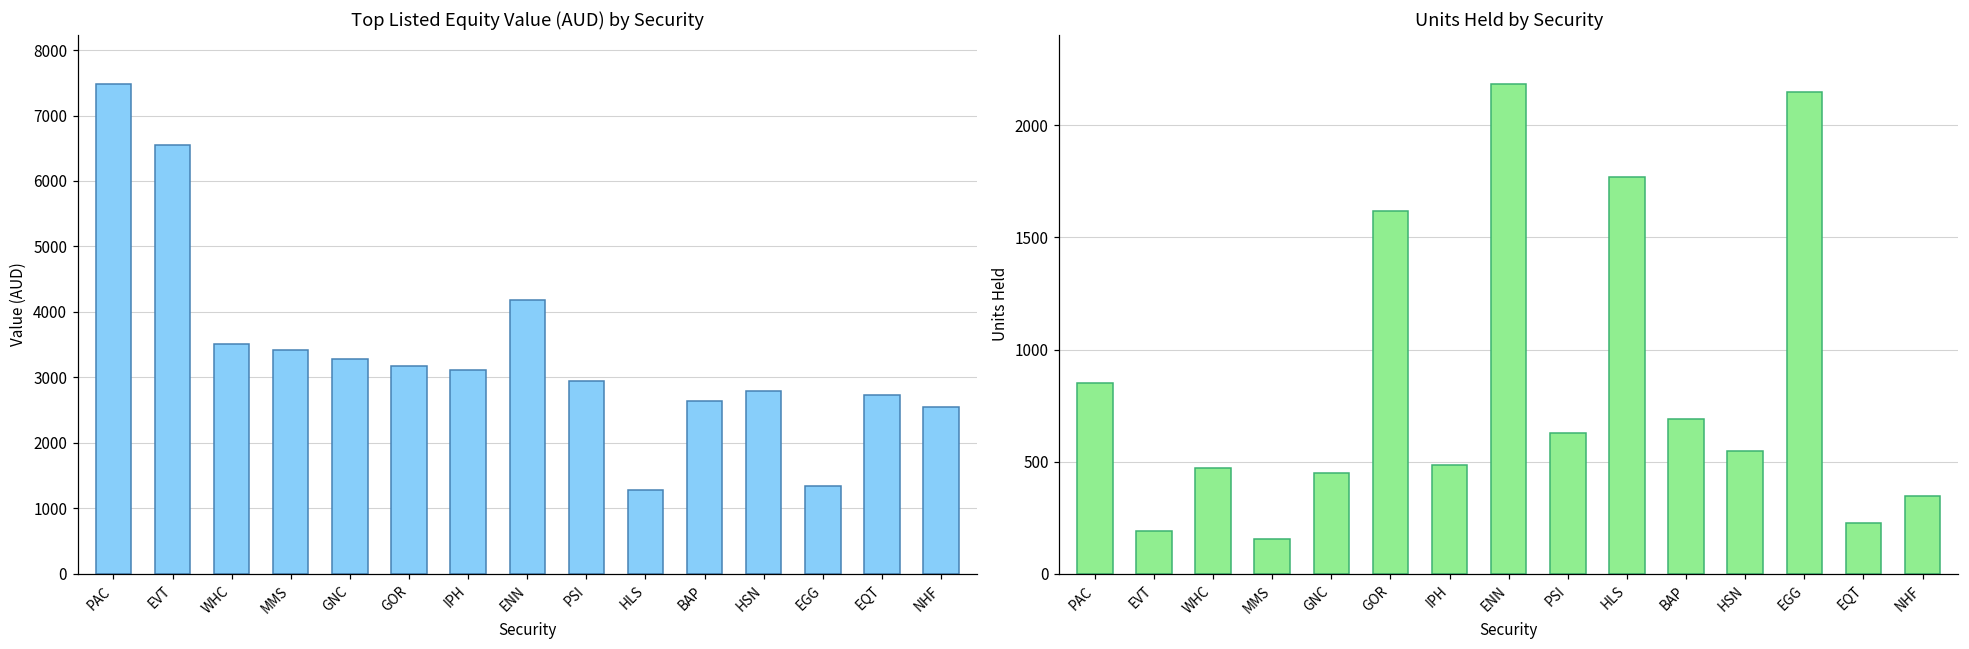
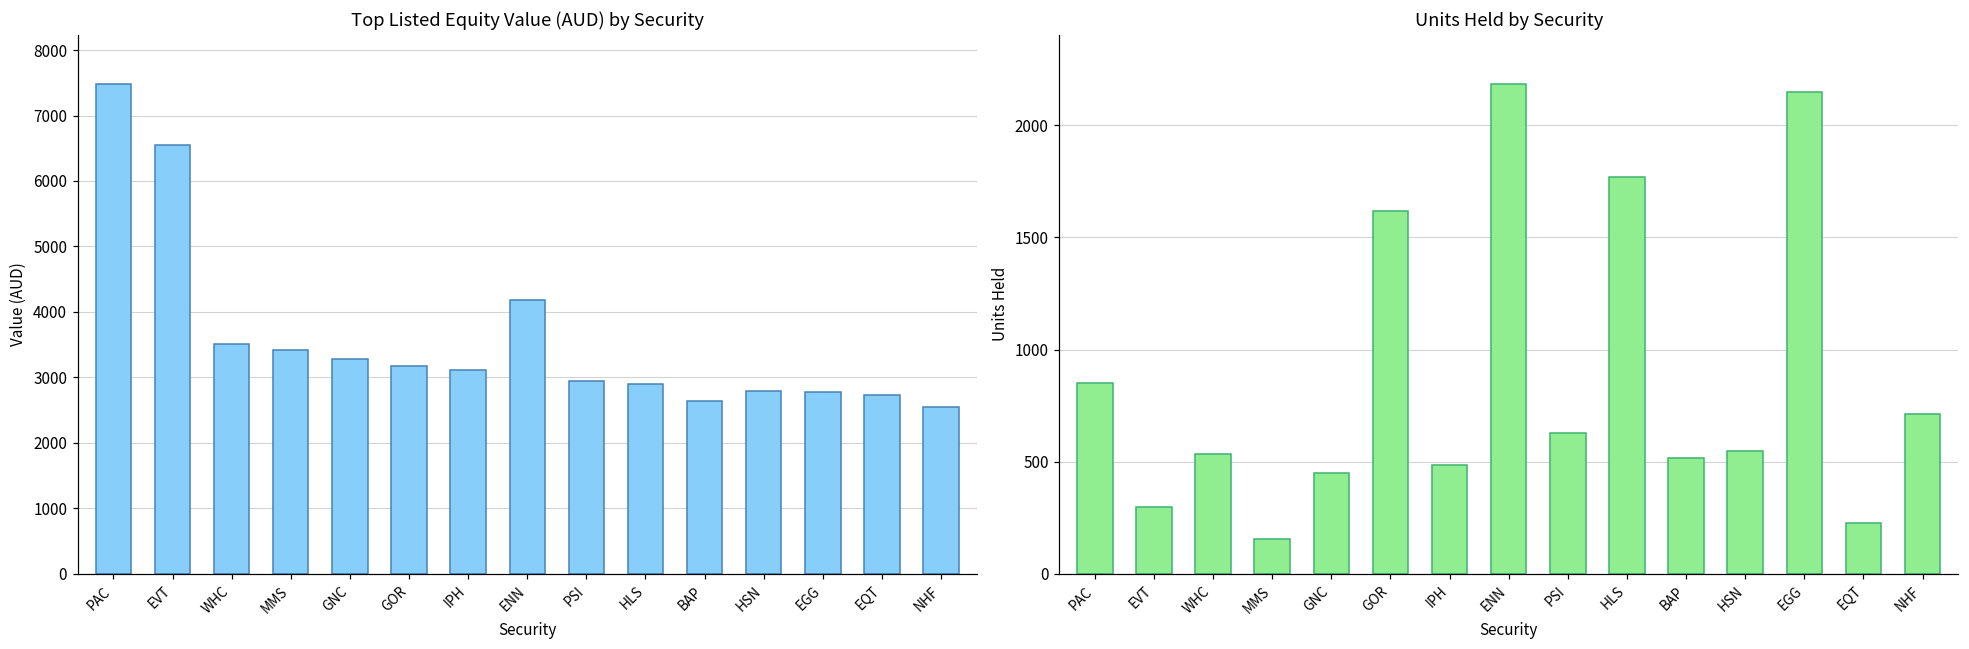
  {
    "Top Listed Equity Value (AUD) by Security": {
      "PAC": 7500,
      "EVT": 6600,
      "WHC": 3500,
      "MMS": 3400,
      "GNC": 3300,
      "GOR": 3200,
      "IPH": 3100,
      "ENN": 4200,
      "PSI": 2900,
-     "HLS": 1300,
+     "HLS": 2900,
      "BAP": 2600,
      "HSN": 2800,
-     "EGG": 1300,
+     "EGG": 2800,
      "EQT": 2700,
      "NHF": 2500
    },
    "Units Held by Security": {
      "PAC": 850,
-     "EVT": 190,
-     "WHC": 470,
+     "EVT": 300,
+     "WHC": 530,
      "MMS": 150,
      "GNC": 450,
      "GOR": 1620,
      "IPH": 490,
      "ENN": 2190,
      "PSI": 630,
      "HLS": 1770,
-     "BAP": 690,
+     "BAP": 510,
      "HSN": 550,
      "EGG": 2150,
      "EQT": 230,
-     "NHF": 350
+     "NHF": 710
    }
  }
